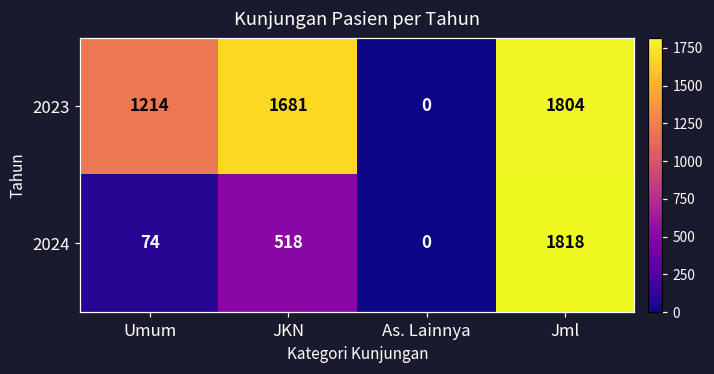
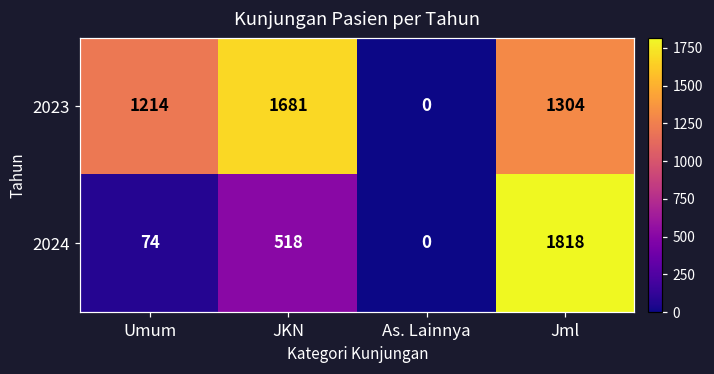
  {
    "2023": {
      "Umum": 1214,
      "JKN": 1681,
      "As. Lainnya": 0,
-     "Jml": 1804
+     "Jml": 1304
    },
    "2024": {
      "Umum": 74,
      "JKN": 518,
      "As. Lainnya": 0,
      "Jml": 1818
    }
  }
